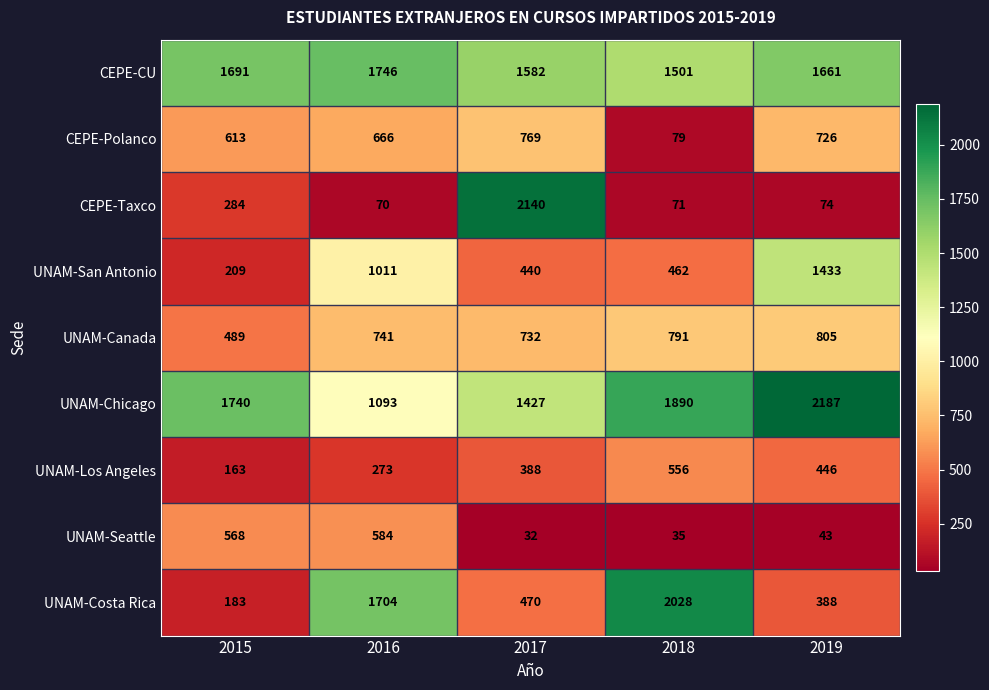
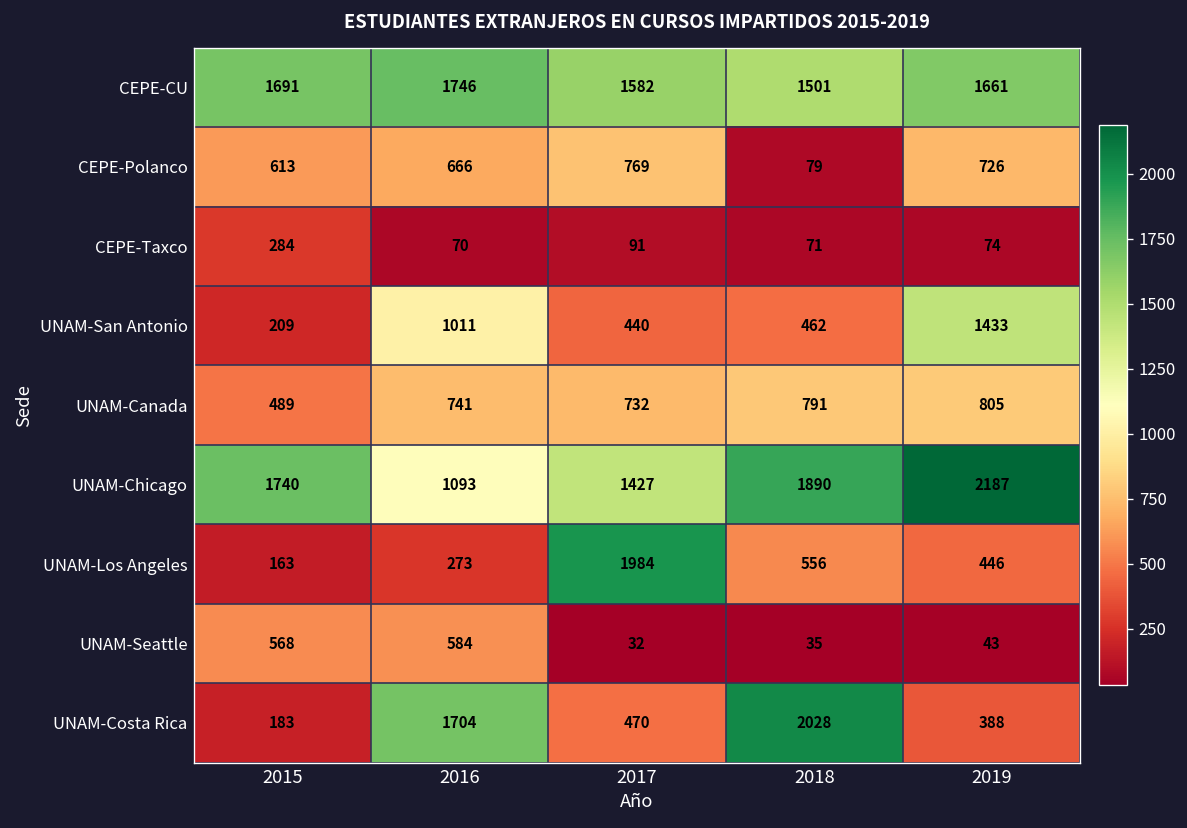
  {
    "CEPE-CU": {
      "2015": 1691,
      "2016": 1746,
      "2017": 1582,
      "2018": 1501,
      "2019": 1661
    },
    "CEPE-Polanco": {
      "2015": 613,
      "2016": 666,
      "2017": 769,
      "2018": 79,
      "2019": 726
    },
    "CEPE-Taxco": {
      "2015": 284,
      "2016": 70,
-     "2017": 2140,
+     "2017": 91,
      "2018": 71,
      "2019": 74
    },
    "UNAM-San Antonio": {
      "2015": 209,
      "2016": 1011,
      "2017": 440,
      "2018": 462,
      "2019": 1433
    },
    "UNAM-Canada": {
      "2015": 489,
      "2016": 741,
      "2017": 732,
      "2018": 791,
      "2019": 805
    },
    "UNAM-Chicago": {
      "2015": 1740,
      "2016": 1093,
      "2017": 1427,
      "2018": 1890,
      "2019": 2187
    },
    "UNAM-Los Angeles": {
      "2015": 163,
      "2016": 273,
-     "2017": 388,
+     "2017": 1984,
      "2018": 556,
      "2019": 446
    },
    "UNAM-Seattle": {
      "2015": 568,
      "2016": 584,
      "2017": 32,
      "2018": 35,
      "2019": 43
    },
    "UNAM-Costa Rica": {
      "2015": 183,
      "2016": 1704,
      "2017": 470,
      "2018": 2028,
      "2019": 388
    }
  }
